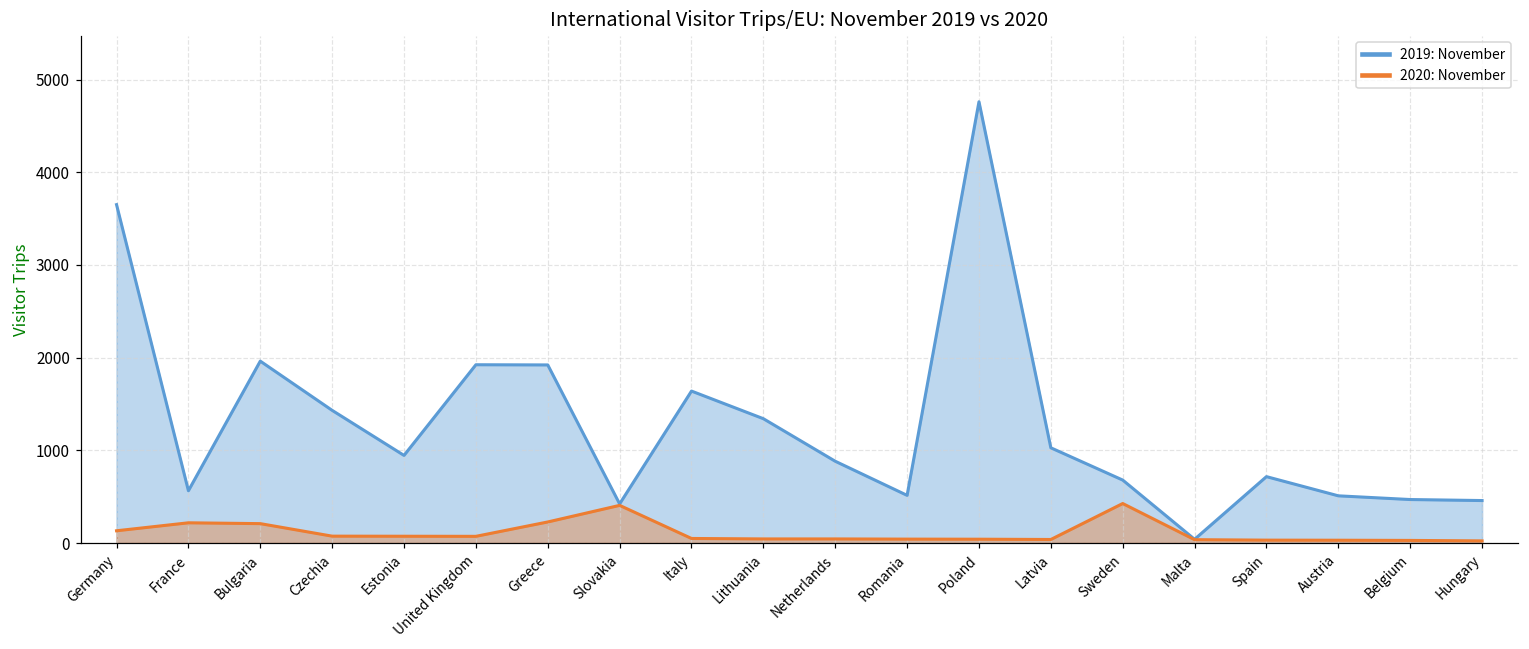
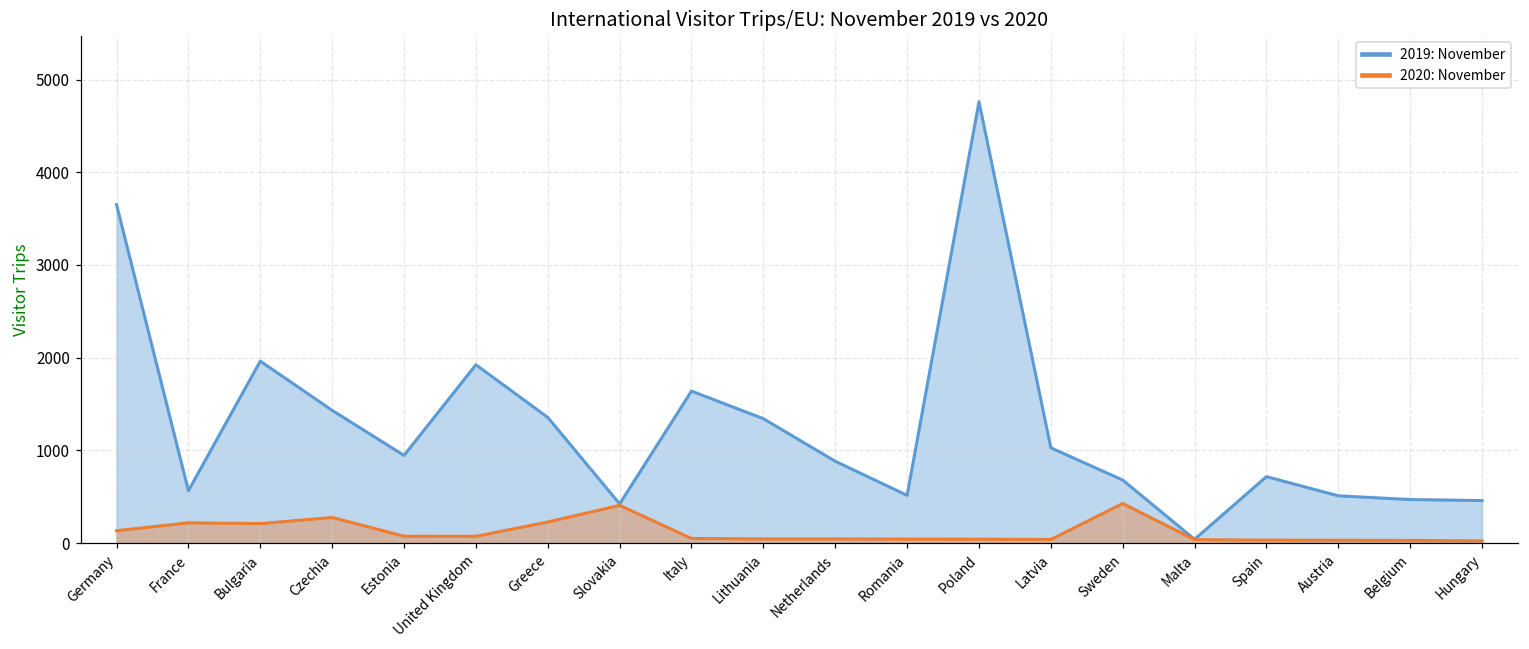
  {
    "2019: November": {
      "Germany": 3700,
      "France": 600,
      "Bulgaria": 2000,
      "Czechia": 1400,
      "Estonia": 900,
      "United Kingdom": 1900,
-     "Greece": 1900,
+     "Greece": 1400,
      "Italy": 1600,
      "Lithuania": 1300,
      "Netherlands": 900,
      "Romania": 500,
      "Poland": 4800,
      "Latvia": 1000,
      "Sweden": 700,
      "Spain": 700,
      "Austria": 500,
      "Belgium": 500,
      "Hungary": 500
    },
    "2020: November": {
      "Germany": 100,
      "France": 200,
      "Bulgaria": 200,
-     "Czechia": 100,
+     "Czechia": 300,
      "Estonia": 100,
      "United Kingdom": 100,
      "Greece": 200,
      "Italy": 0,
      "Lithuania": 0,
      "Netherlands": 0,
      "Romania": 0,
      "Poland": 0,
      "Latvia": 0,
      "Sweden": 400,
      "Spain": 0,
      "Austria": 0,
      "Belgium": 0,
      "Hungary": 0
    }
  }
